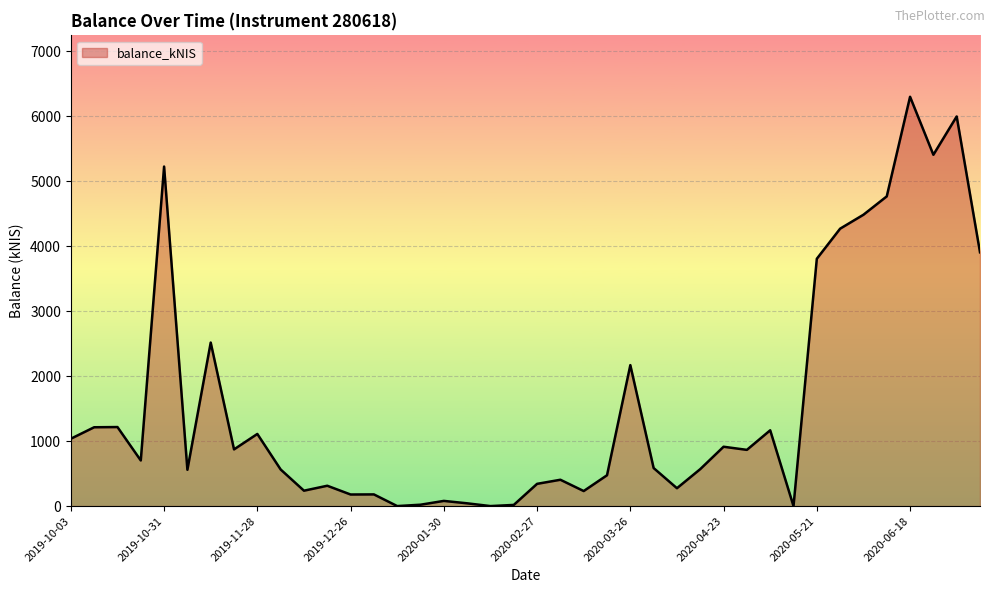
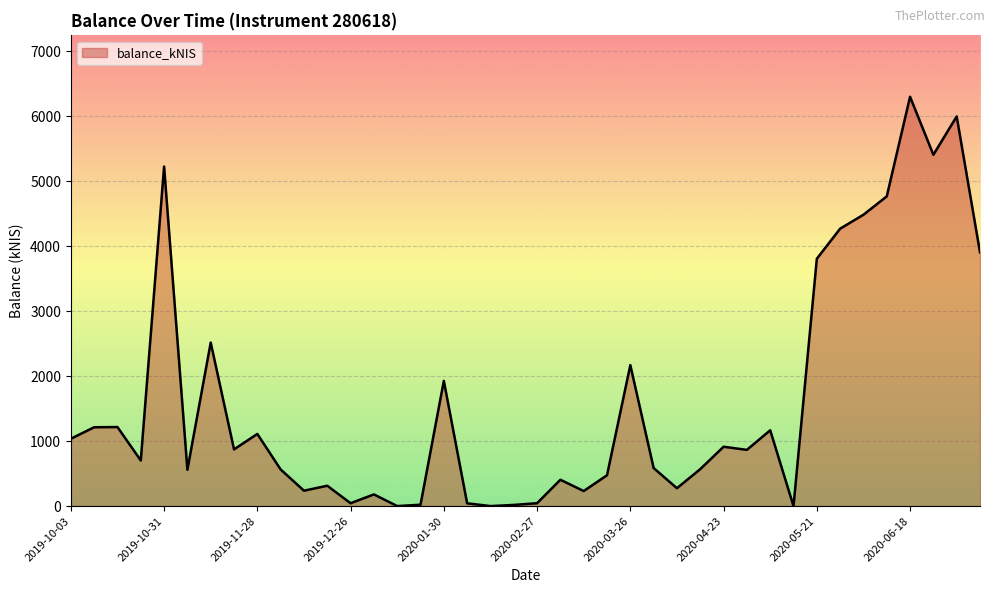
  {
    "2019-10-03": 1000,
    "2019-10-31": 5200,
    "2019-11-28": 1100,
-   "2019-12-26": 200,
-   "2020-01-30": 100,
-   "2020-02-27": 300,
+   "2019-12-26": 0,
+   "2020-01-30": 1900,
+   "2020-02-27": 0,
    "2020-03-26": 2200,
    "2020-04-23": 900,
    "2020-05-21": 3800,
    "2020-06-18": 6300
  }
